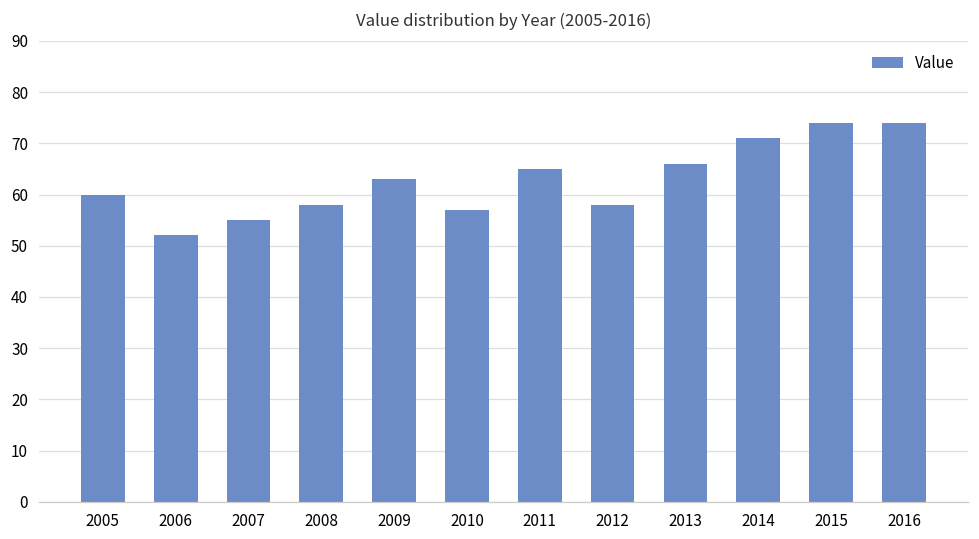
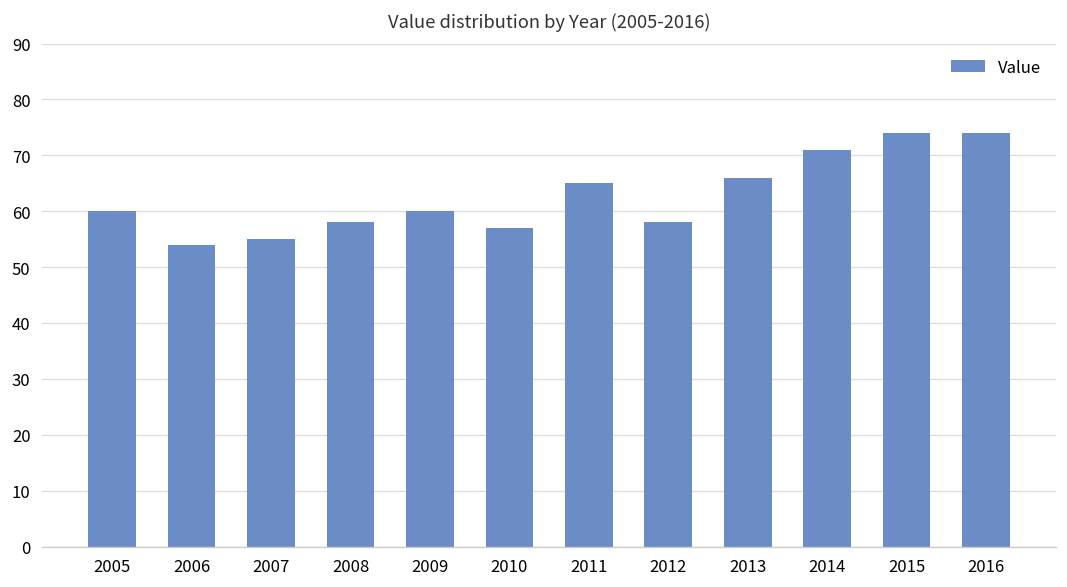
  {
    "2005": 60,
-   "2006": 52,
+   "2006": 54,
    "2007": 55,
    "2008": 58,
-   "2009": 63,
+   "2009": 60,
    "2010": 57,
    "2011": 65,
    "2012": 58,
    "2013": 66,
    "2014": 71,
    "2015": 74,
    "2016": 74
  }
